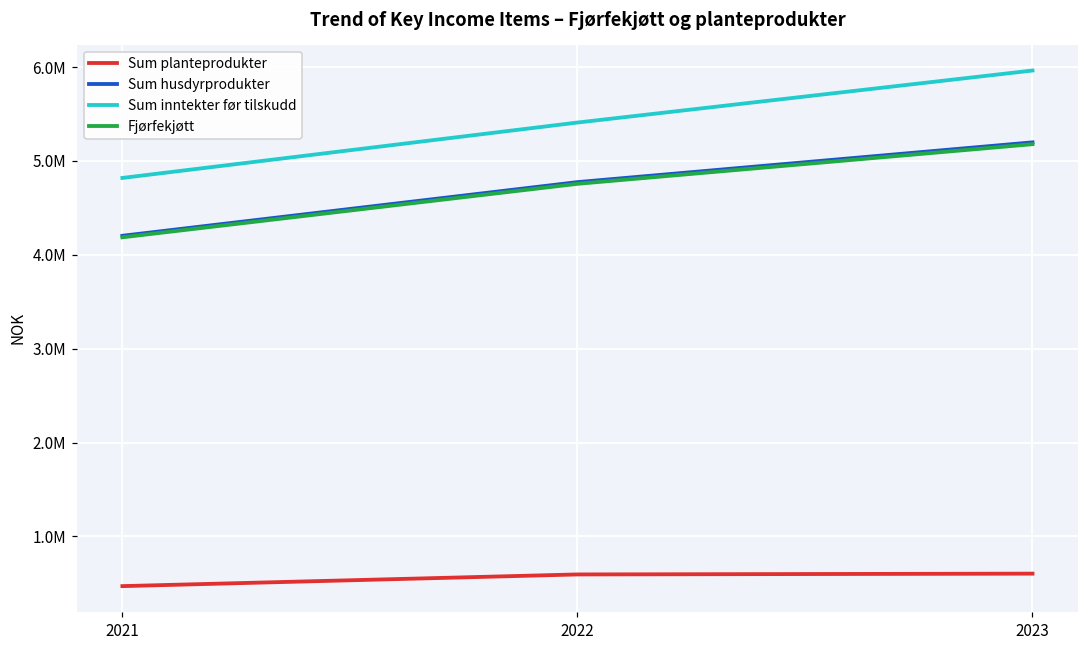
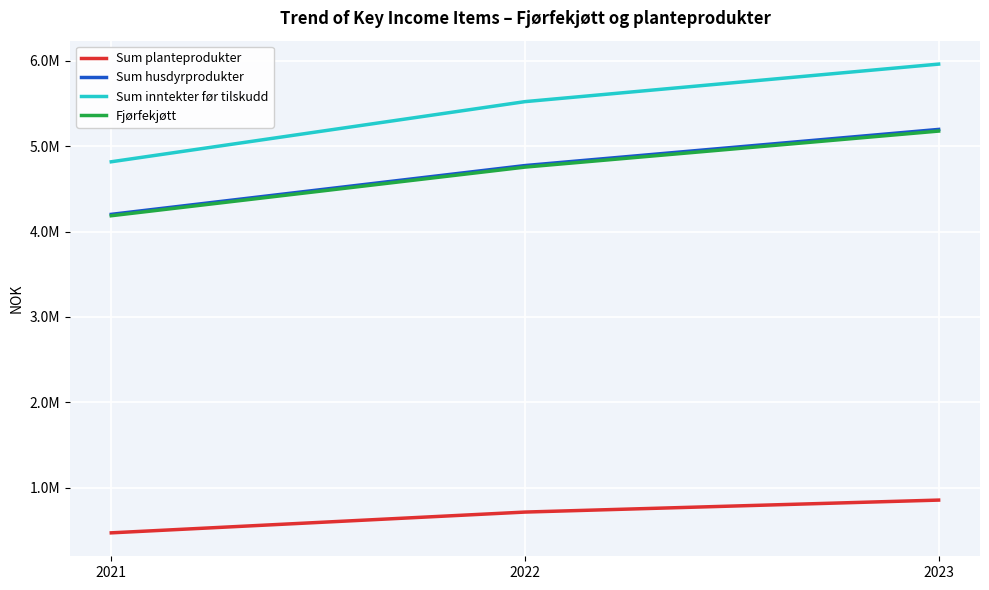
  {
    "Sum planteprodukter": {
      "2021": 500000,
-     "2022": 600000,
-     "2023": 600000
+     "2022": 700000,
+     "2023": 900000
    },
    "Sum inntekter før tilskudd": {
      "2021": 4800000,
-     "2022": 5400000,
+     "2022": 5500000,
      "2023": 6000000
    }
  }
